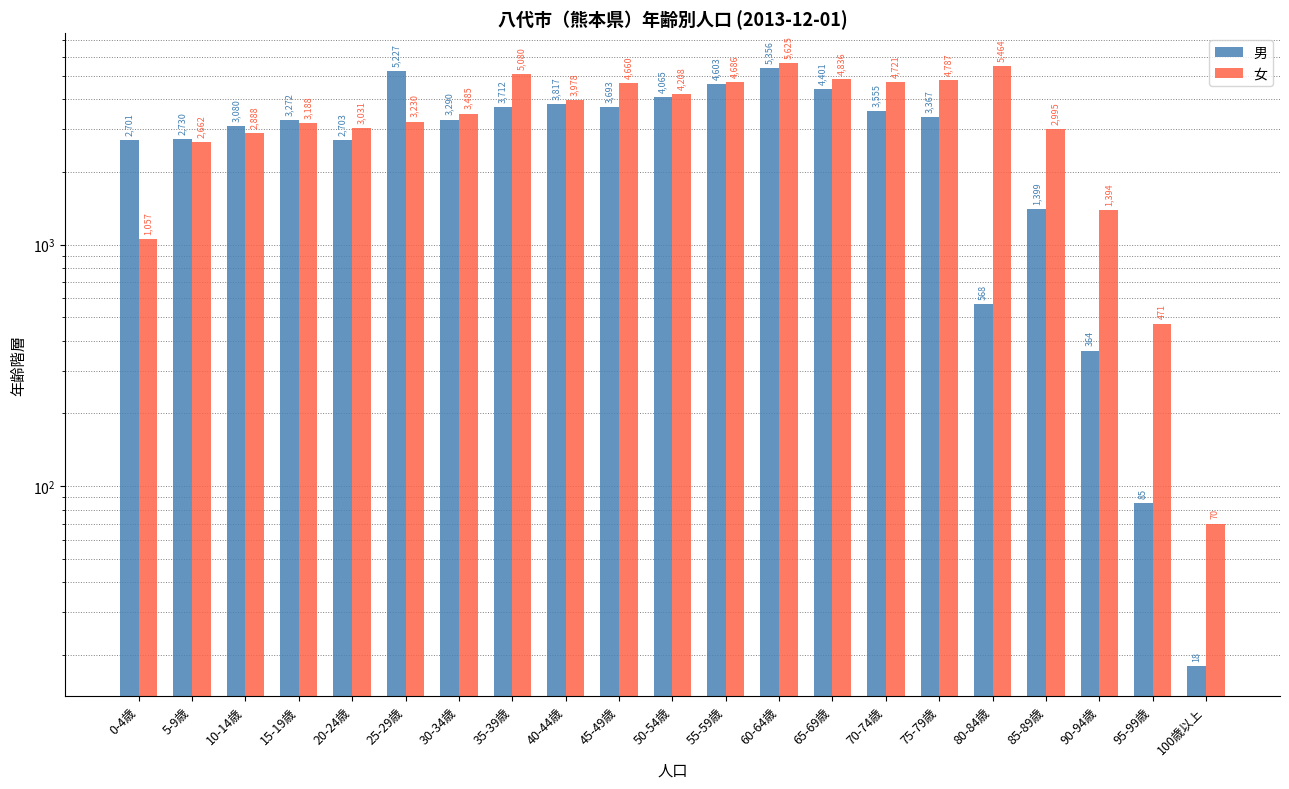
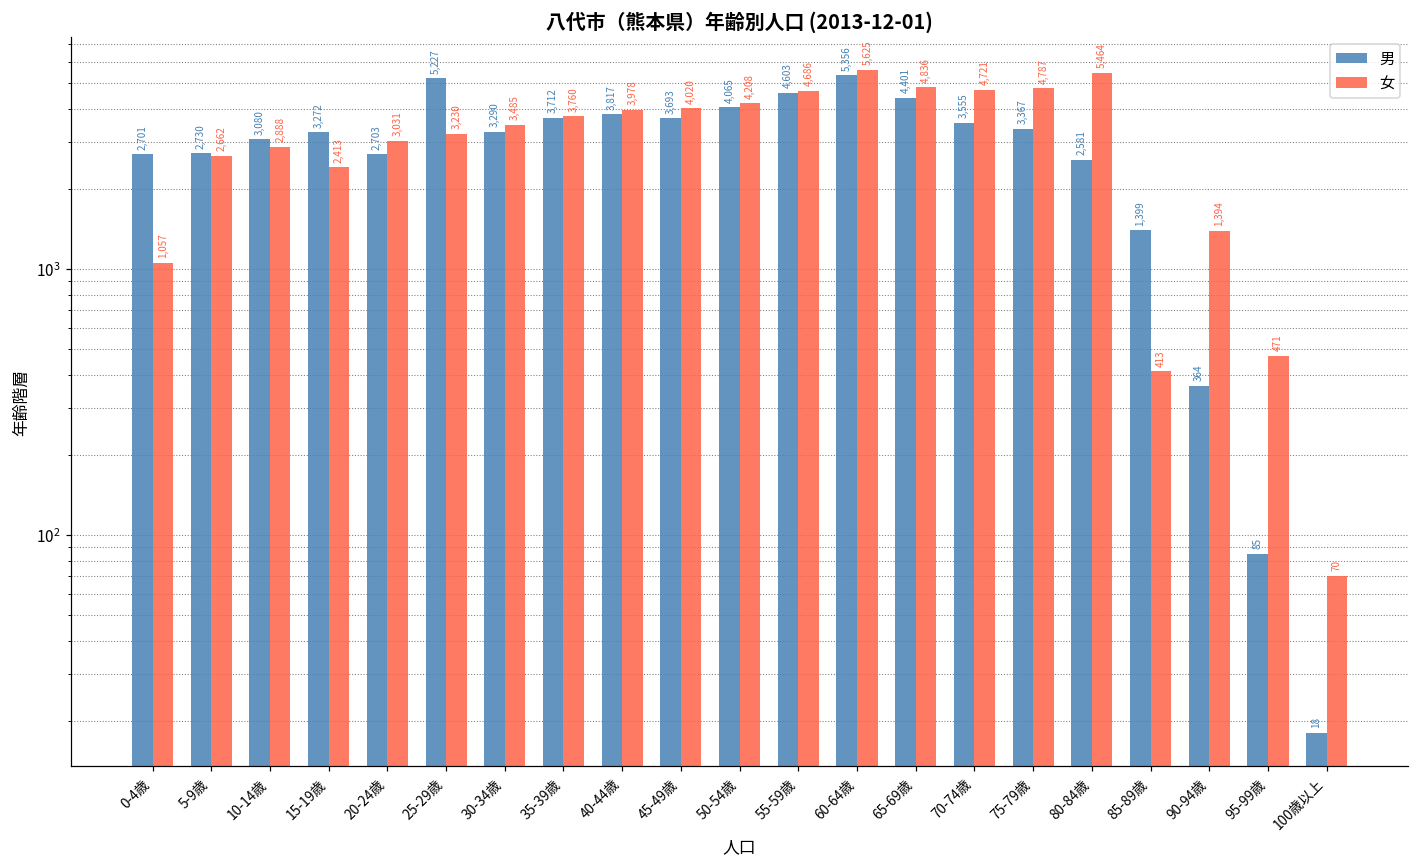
  {
    "男": {
      "0-4歳": "2,701",
      "5-9歳": "2,730",
      "10-14歳": "3,080",
      "15-19歳": "3,272",
      "20-24歳": "2,703",
      "25-29歳": "5,227",
      "30-34歳": "3,290",
      "35-39歳": "3,712",
      "40-44歳": "3,817",
      "45-49歳": "3,693",
      "50-54歳": "4,065",
      "55-59歳": "4,603",
      "60-64歳": "5,356",
      "65-69歳": "4,401",
      "70-74歳": "3,555",
      "75-79歳": "3,367",
-     "80-84歳": "568",
+     "80-84歳": "2,581",
      "85-89歳": "1,399",
      "90-94歳": "364",
      "95-99歳": "85",
      "100歳以上": "18"
    },
    "女": {
      "0-4歳": "1,057",
      "5-9歳": "2,662",
      "10-14歳": "2,888",
-     "15-19歳": "3,188",
+     "15-19歳": "2,413",
      "20-24歳": "3,031",
      "25-29歳": "3,230",
      "30-34歳": "3,485",
-     "35-39歳": "5,080",
+     "35-39歳": "3,760",
      "40-44歳": "3,978",
-     "45-49歳": "4,660",
+     "45-49歳": "4,020",
      "50-54歳": "4,208",
      "55-59歳": "4,686",
      "60-64歳": "5,625",
      "65-69歳": "4,836",
      "70-74歳": "4,721",
      "75-79歳": "4,787",
      "80-84歳": "5,464",
-     "85-89歳": "2,995",
+     "85-89歳": "413",
      "90-94歳": "1,394",
      "95-99歳": "471",
      "100歳以上": "70"
    }
  }
